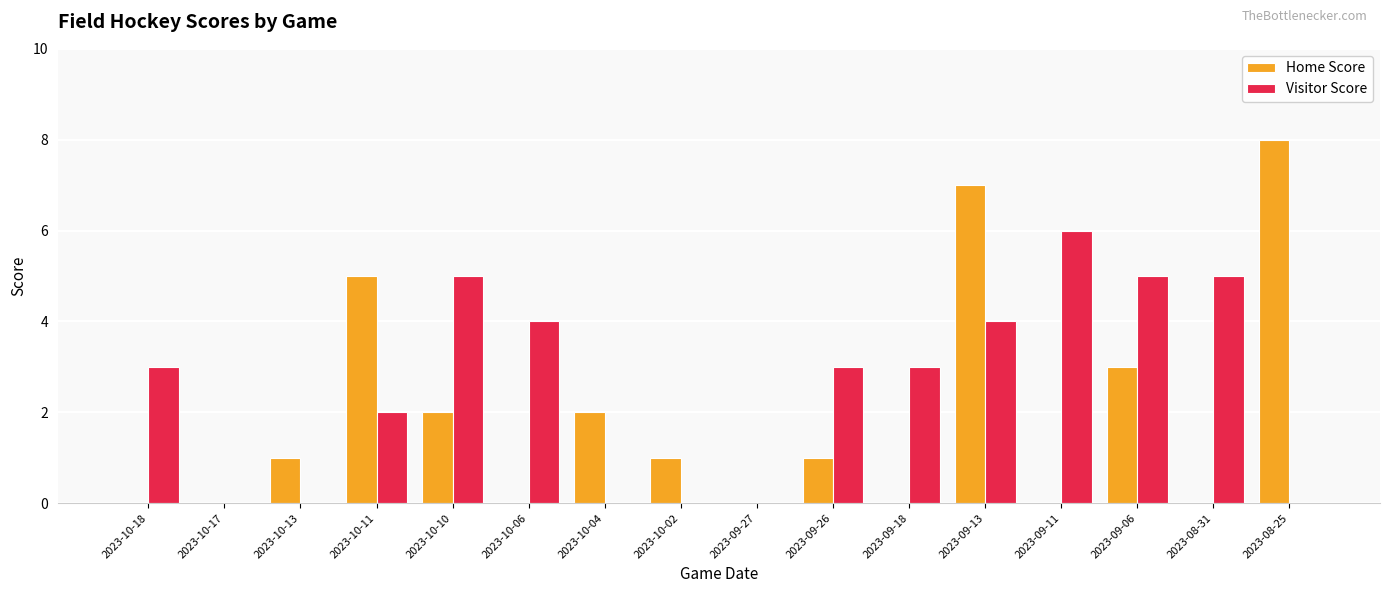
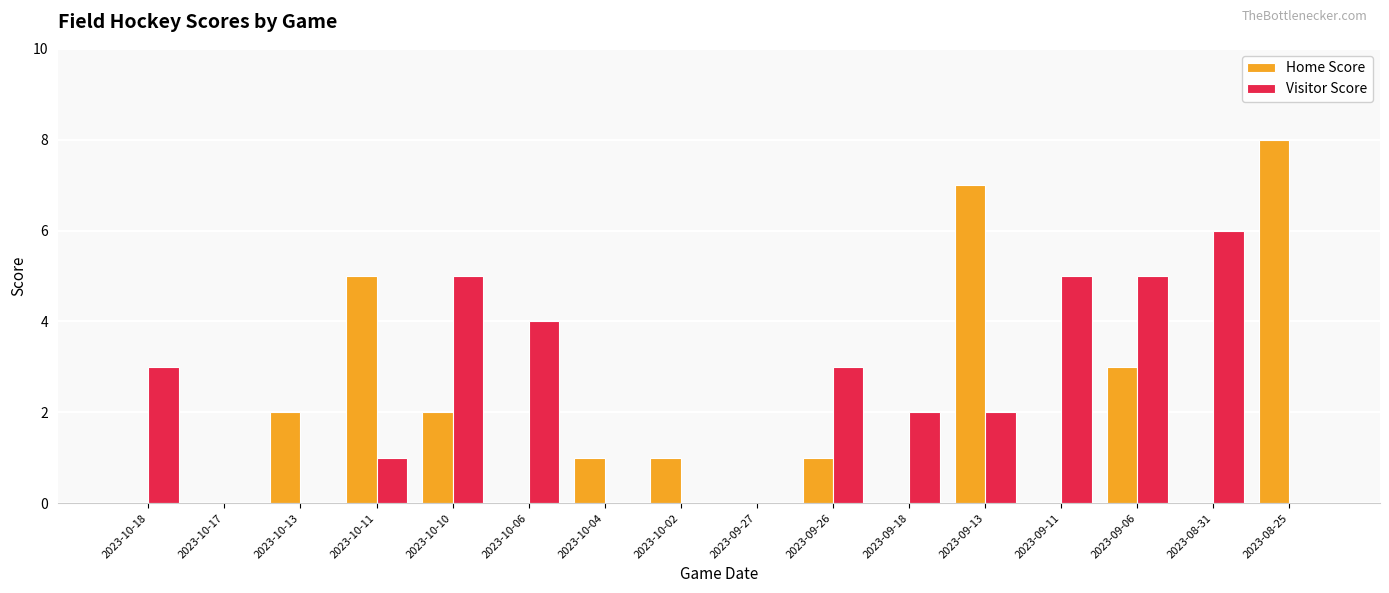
  {
    "Home Score": {
      "2023-10-18": 0,
      "2023-10-17": 0,
-     "2023-10-13": 1,
+     "2023-10-13": 2,
      "2023-10-11": 5,
      "2023-10-10": 2,
      "2023-10-06": 0,
-     "2023-10-04": 2,
+     "2023-10-04": 1,
      "2023-10-02": 1,
      "2023-09-27": 0,
      "2023-09-26": 1,
      "2023-09-18": 0,
      "2023-09-13": 7,
      "2023-09-11": 0,
      "2023-09-06": 3,
      "2023-08-31": 0,
      "2023-08-25": 8
    },
    "Visitor Score": {
      "2023-10-18": 3,
      "2023-10-17": 0,
      "2023-10-13": 0,
-     "2023-10-11": 2,
+     "2023-10-11": 1,
      "2023-10-10": 5,
      "2023-10-06": 4,
      "2023-10-04": 0,
      "2023-10-02": 0,
      "2023-09-27": 0,
      "2023-09-26": 3,
-     "2023-09-18": 3,
-     "2023-09-13": 4,
-     "2023-09-11": 6,
+     "2023-09-18": 2,
+     "2023-09-13": 2,
+     "2023-09-11": 5,
      "2023-09-06": 5,
-     "2023-08-31": 5,
+     "2023-08-31": 6,
      "2023-08-25": 0
    }
  }
